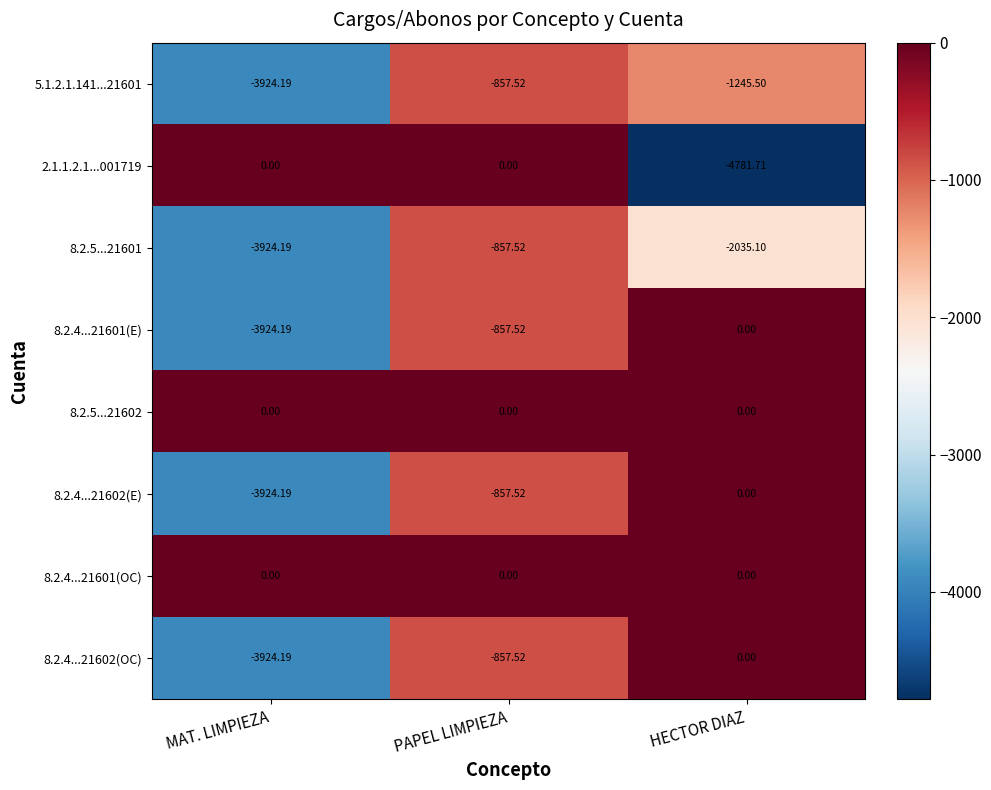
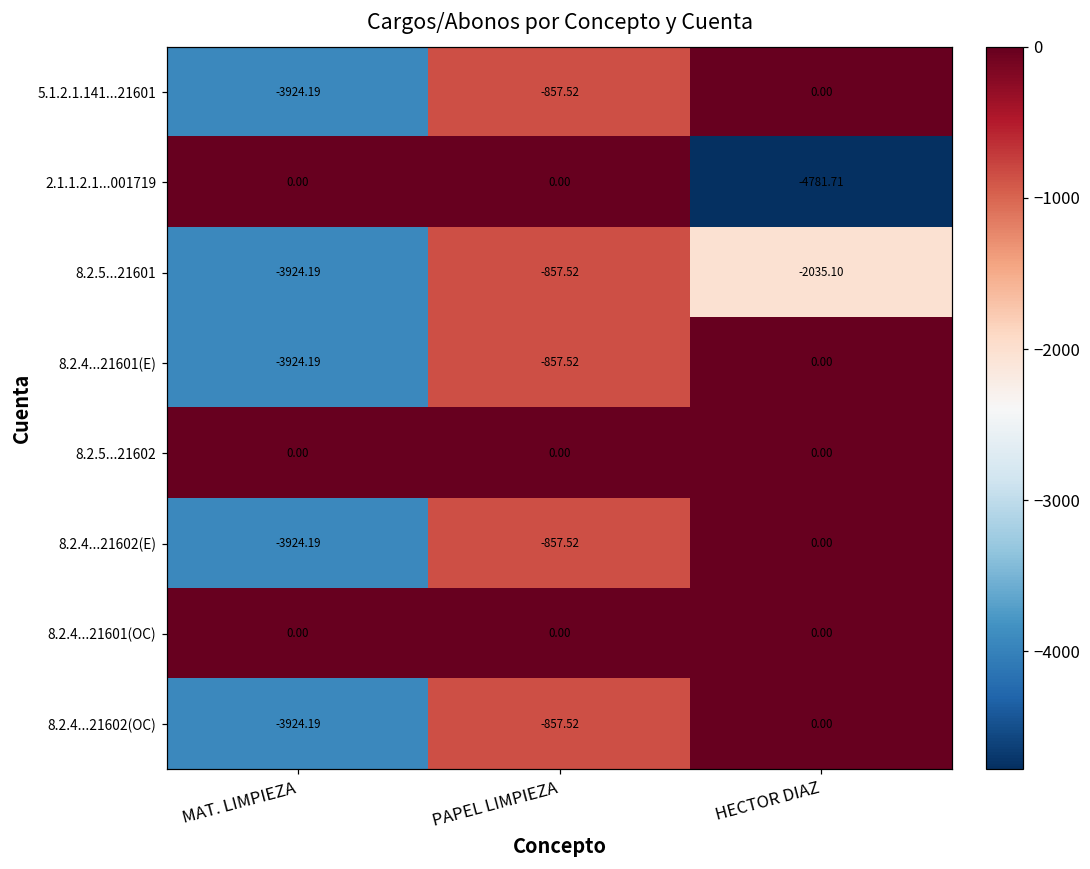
  {
    "5.1.2.1.141...21601": {
      "MAT. LIMPIEZA": -3924.19,
      "PAPEL LIMPIEZA": -857.52,
-     "HECTOR DIAZ": -1245.50
+     "HECTOR DIAZ": 0.00
    },
    "2.1.1.2.1...001719": {
      "MAT. LIMPIEZA": 0.00,
      "PAPEL LIMPIEZA": 0.00,
      "HECTOR DIAZ": -4781.71
    },
    "8.2.5...21601": {
      "MAT. LIMPIEZA": -3924.19,
      "PAPEL LIMPIEZA": -857.52,
      "HECTOR DIAZ": -2035.10
    },
    "8.2.4...21601(E)": {
      "MAT. LIMPIEZA": -3924.19,
      "PAPEL LIMPIEZA": -857.52,
      "HECTOR DIAZ": 0.00
    },
    "8.2.5...21602": {
      "MAT. LIMPIEZA": 0.00,
      "PAPEL LIMPIEZA": 0.00,
      "HECTOR DIAZ": 0.00
    },
    "8.2.4...21602(E)": {
      "MAT. LIMPIEZA": -3924.19,
      "PAPEL LIMPIEZA": -857.52,
      "HECTOR DIAZ": 0.00
    },
    "8.2.4...21601(OC)": {
      "MAT. LIMPIEZA": 0.00,
      "PAPEL LIMPIEZA": 0.00,
      "HECTOR DIAZ": 0.00
    },
    "8.2.4...21602(OC)": {
      "MAT. LIMPIEZA": -3924.19,
      "PAPEL LIMPIEZA": -857.52,
      "HECTOR DIAZ": 0.00
    }
  }
